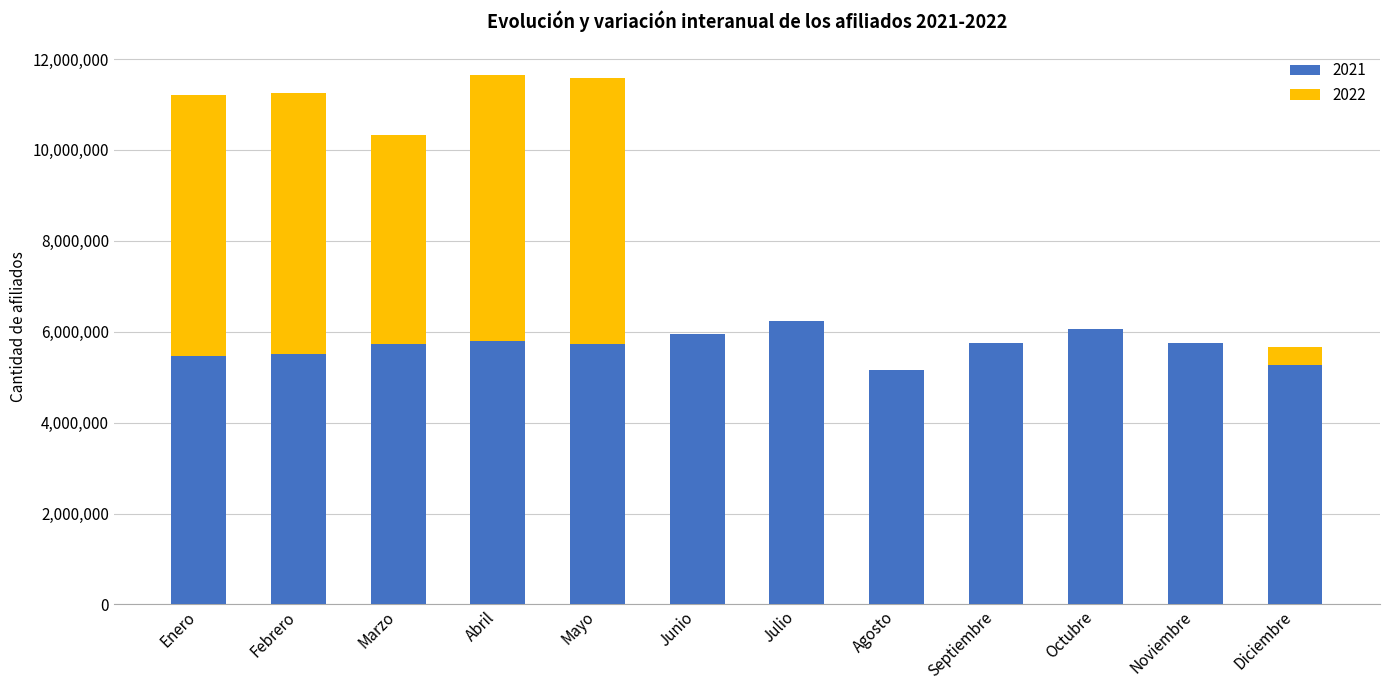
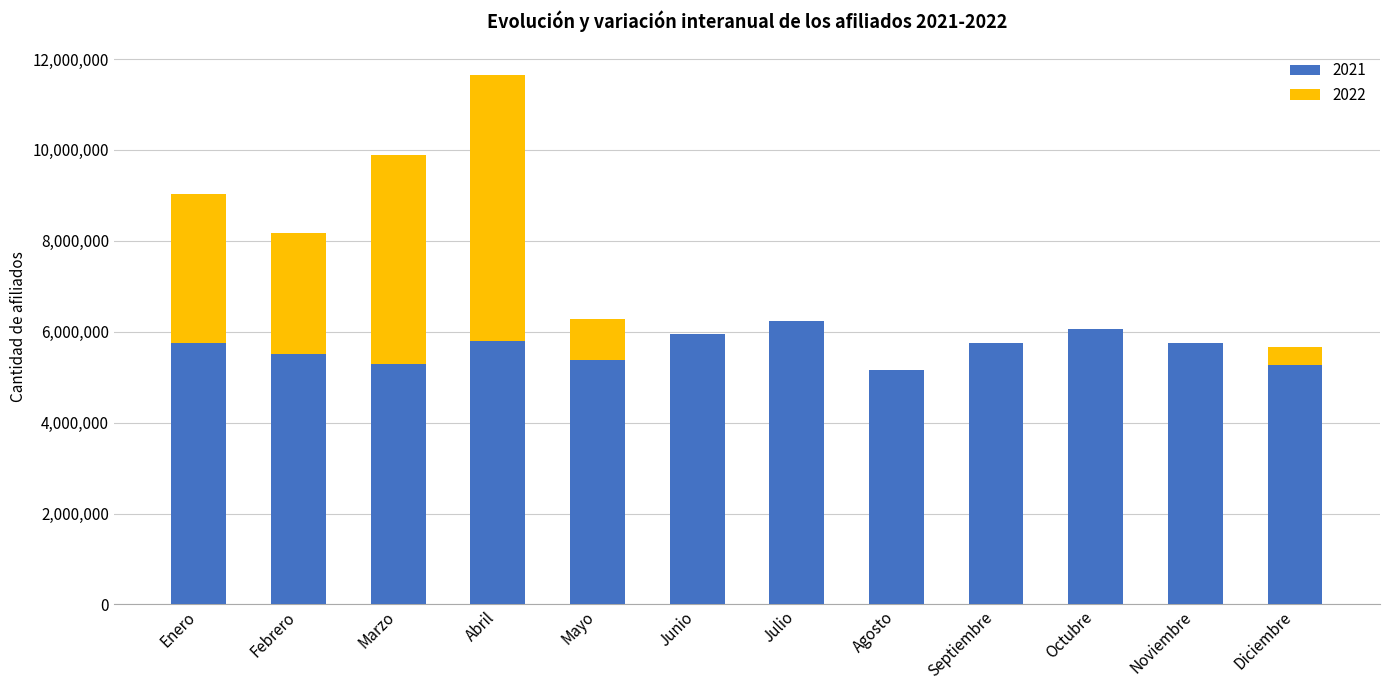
  {
    "2021": {
-     "Enero": "5,500,000",
+     "Enero": "5,700,000",
      "Febrero": "5,500,000",
-     "Marzo": "5,700,000",
+     "Marzo": "5,300,000",
      "Abril": "5,800,000",
-     "Mayo": "5,700,000",
+     "Mayo": "5,400,000",
      "Junio": "6,000,000",
      "Julio": "6,200,000",
      "Agosto": "5,200,000",
      "Septiembre": "5,700,000",
      "Octubre": "6,100,000",
      "Noviembre": "5,700,000",
      "Diciembre": "5,300,000"
    },
    "2022": {
-     "Enero": "5,700,000",
-     "Febrero": "5,700,000",
+     "Enero": "3,300,000",
+     "Febrero": "2,700,000",
      "Marzo": "4,600,000",
      "Abril": "5,900,000",
-     "Mayo": "5,900,000",
+     "Mayo": "900,000",
      "Junio": "0",
      "Julio": "0",
      "Agosto": "0",
      "Septiembre": "0",
      "Octubre": "0",
      "Noviembre": "0",
      "Diciembre": "400,000"
    }
  }
